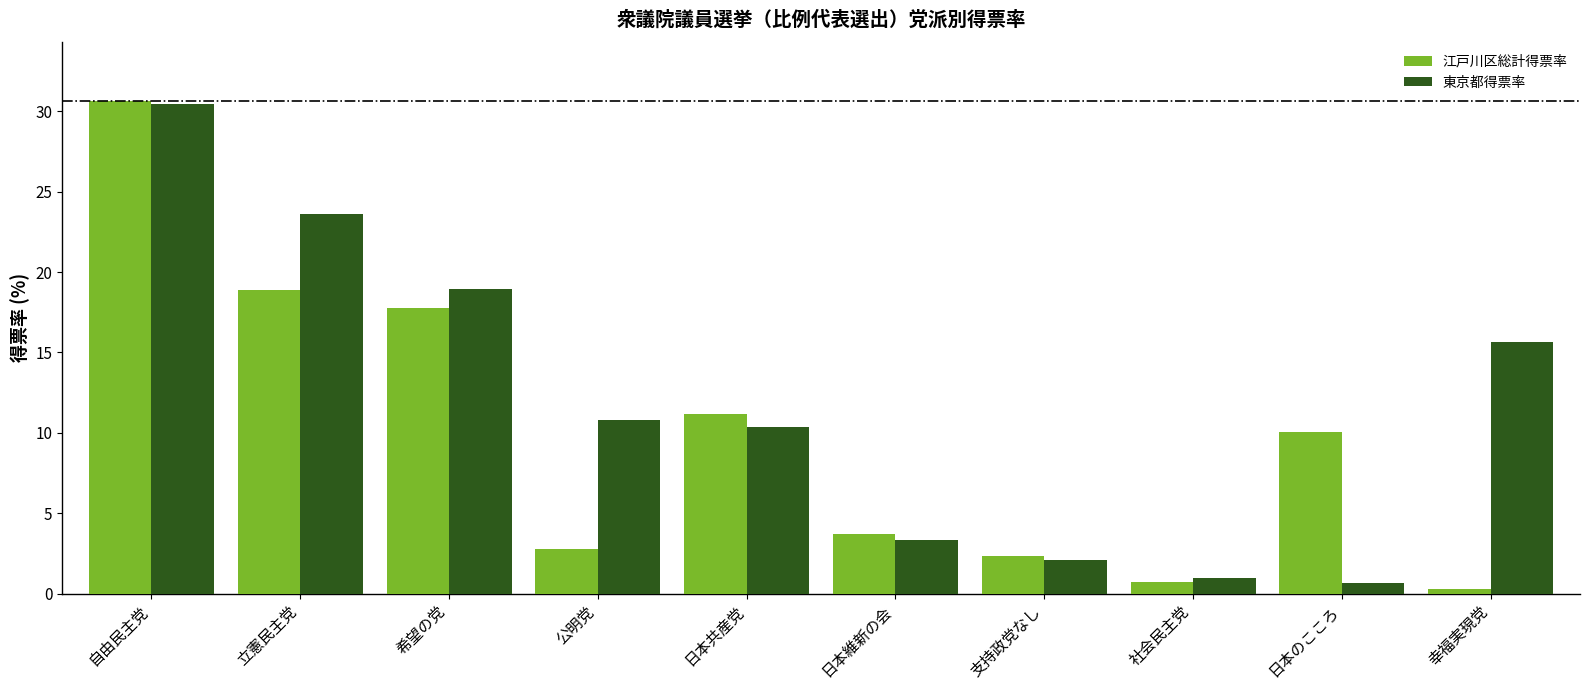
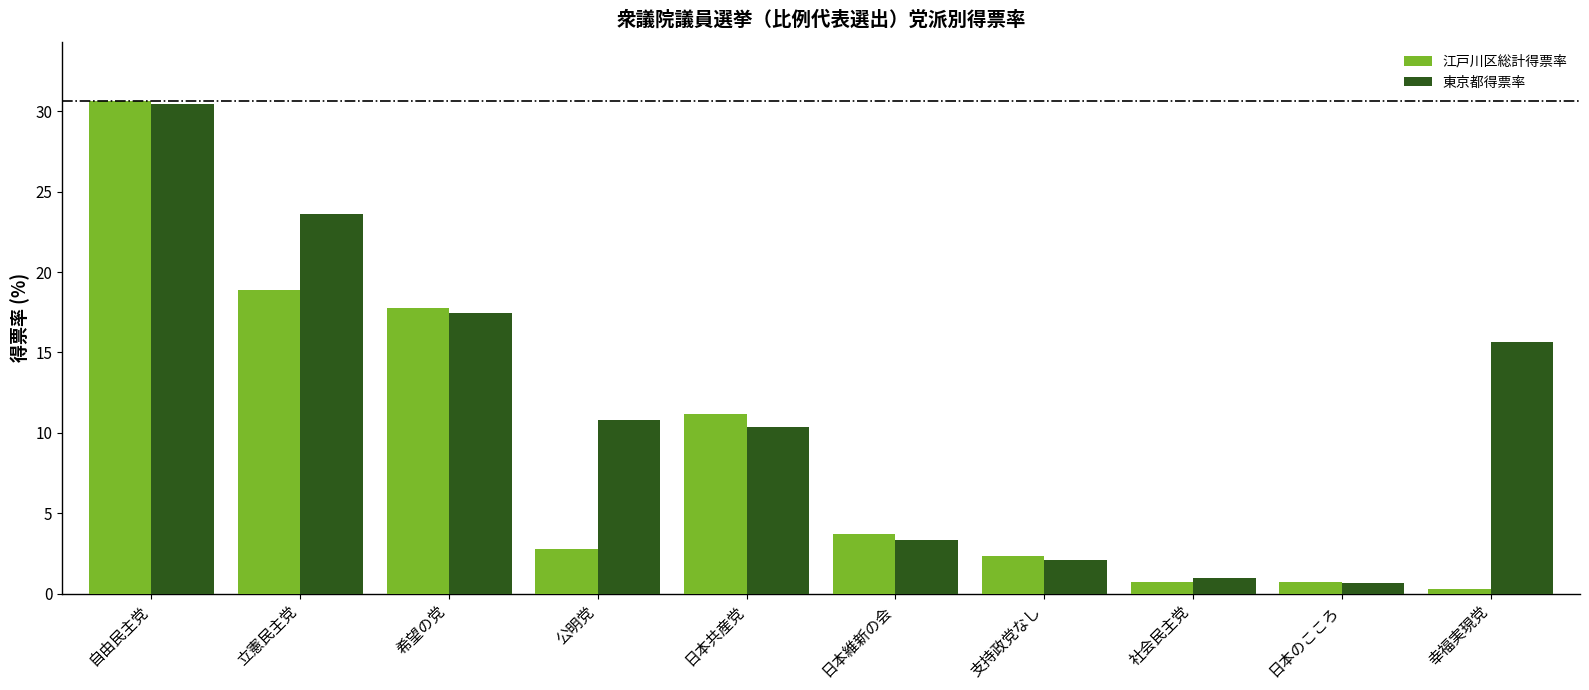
  {
    "江戸川区総計得票率": {
      "自由民主党": 30.6,
      "立憲民主党": 18.9,
      "希望の党": 17.8,
      "公明党": 2.8,
      "日本共産党": 11.2,
      "日本維新の会": 3.7,
      "支持政党なし": 2.3,
      "社会民主党": 0.7,
-     "日本のこころ": 10.0,
+     "日本のこころ": 0.7,
      "幸福実現党": 0.3
    },
    "東京都得票率": {
      "自由民主党": 30.5,
      "立憲民主党": 23.6,
-     "希望の党": 18.9,
+     "希望の党": 17.4,
      "公明党": 10.8,
      "日本共産党": 10.4,
      "日本維新の会": 3.3,
      "支持政党なし": 2.1,
      "社会民主党": 1.0,
      "日本のこころ": 0.7,
      "幸福実現党": 15.7
    }
  }
